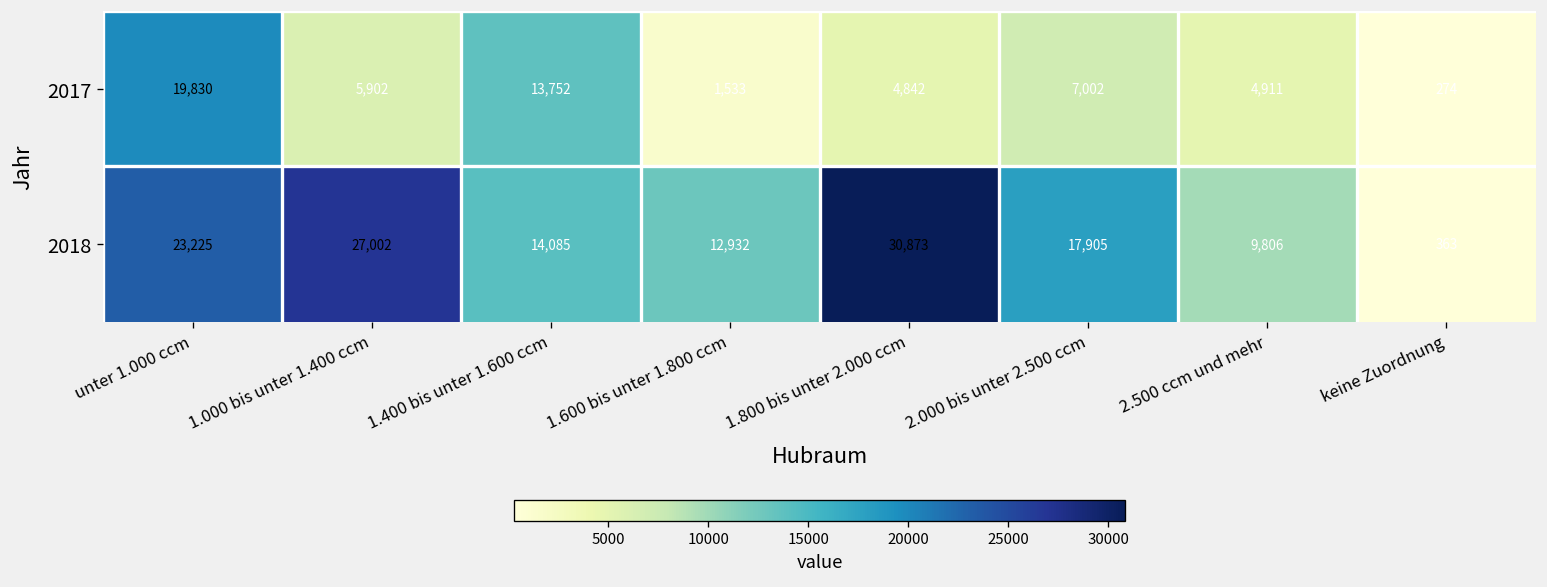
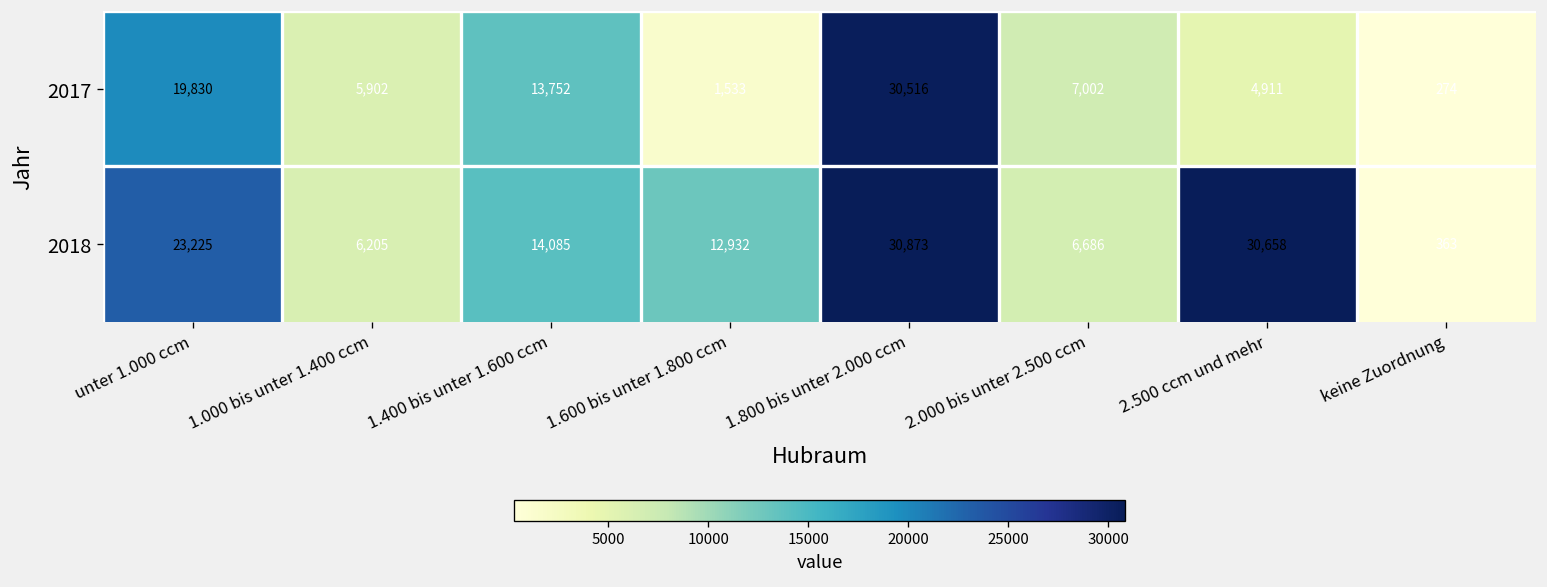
  {
    "2017": {
      "unter 1.000 ccm": "19,830",
      "1.000 bis unter 1.400 ccm": "5,902",
      "1.400 bis unter 1.600 ccm": "13,752",
      "1.600 bis unter 1.800 ccm": "1,533",
-     "1.800 bis unter 2.000 ccm": "4,842",
+     "1.800 bis unter 2.000 ccm": "30,516",
      "2.000 bis unter 2.500 ccm": "7,002",
      "2.500 ccm und mehr": "4,911"
    },
    "2018": {
      "unter 1.000 ccm": "23,225",
-     "1.000 bis unter 1.400 ccm": "27,002",
+     "1.000 bis unter 1.400 ccm": "6,205",
      "1.400 bis unter 1.600 ccm": "14,085",
      "1.600 bis unter 1.800 ccm": "12,932",
      "1.800 bis unter 2.000 ccm": "30,873",
-     "2.000 bis unter 2.500 ccm": "17,905",
-     "2.500 ccm und mehr": "9,806"
+     "2.000 bis unter 2.500 ccm": "6,686",
+     "2.500 ccm und mehr": "30,658"
    }
  }
